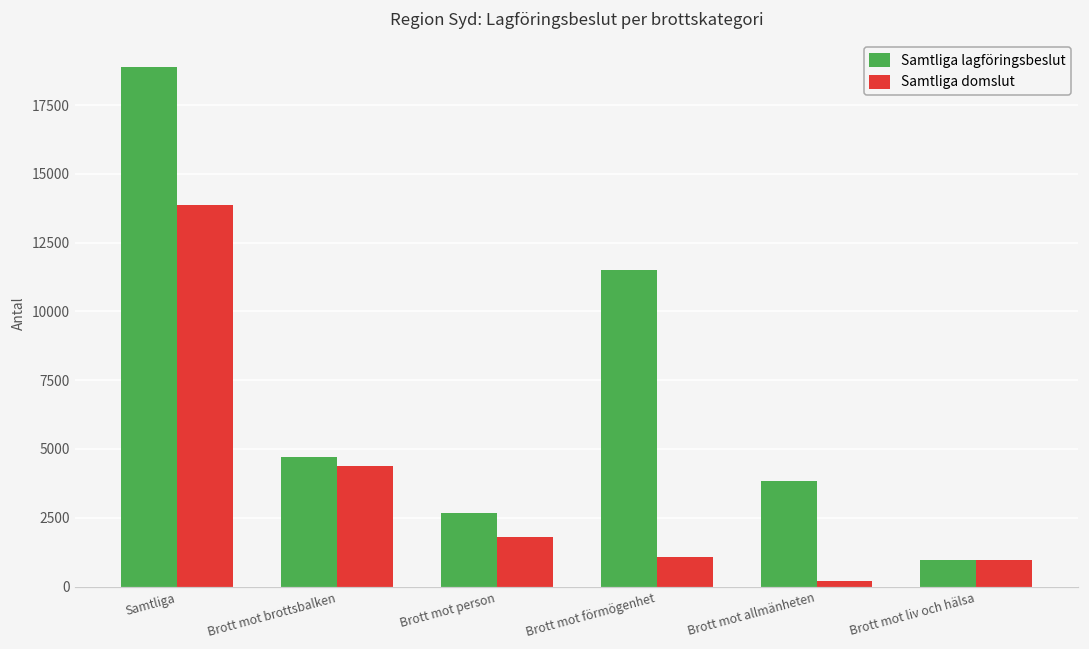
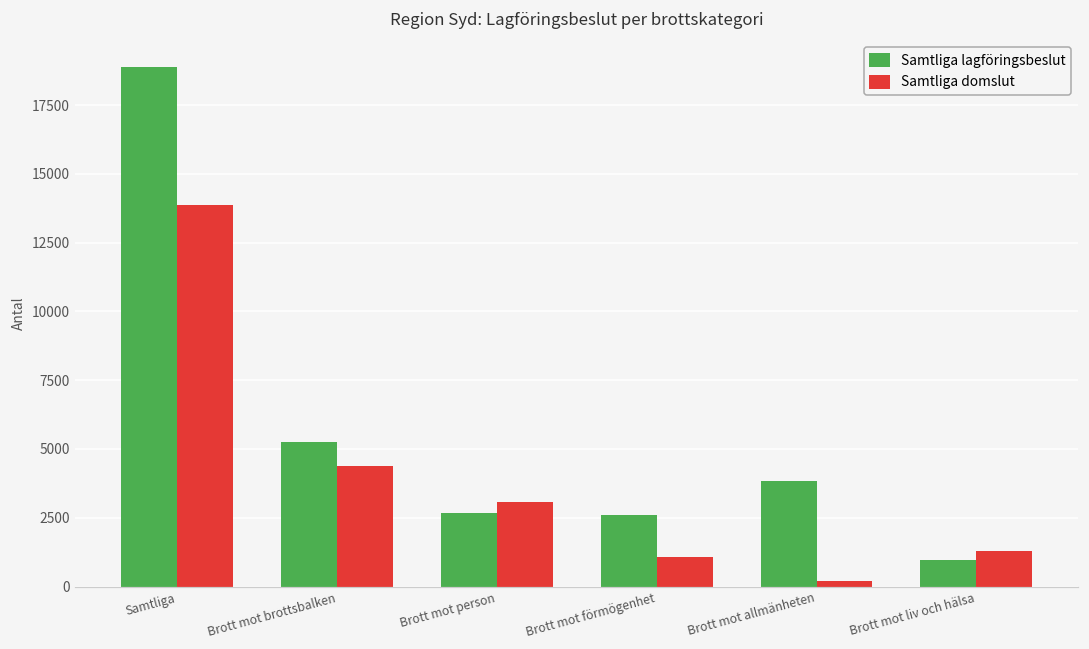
  {
    "Samtliga lagföringsbeslut": {
      "Samtliga": 18900,
-     "Brott mot brottsbalken": 4700,
+     "Brott mot brottsbalken": 5200,
      "Brott mot person": 2700,
-     "Brott mot förmögenhet": 11500,
+     "Brott mot förmögenhet": 2600,
      "Brott mot allmänheten": 3900,
      "Brott mot liv och hälsa": 1000
    },
    "Samtliga domslut": {
      "Samtliga": 13900,
      "Brott mot brottsbalken": 4400,
-     "Brott mot person": 1800,
+     "Brott mot person": 3100,
      "Brott mot förmögenhet": 1100,
      "Brott mot allmänheten": 200,
-     "Brott mot liv och hälsa": 1000
+     "Brott mot liv och hälsa": 1300
    }
  }
